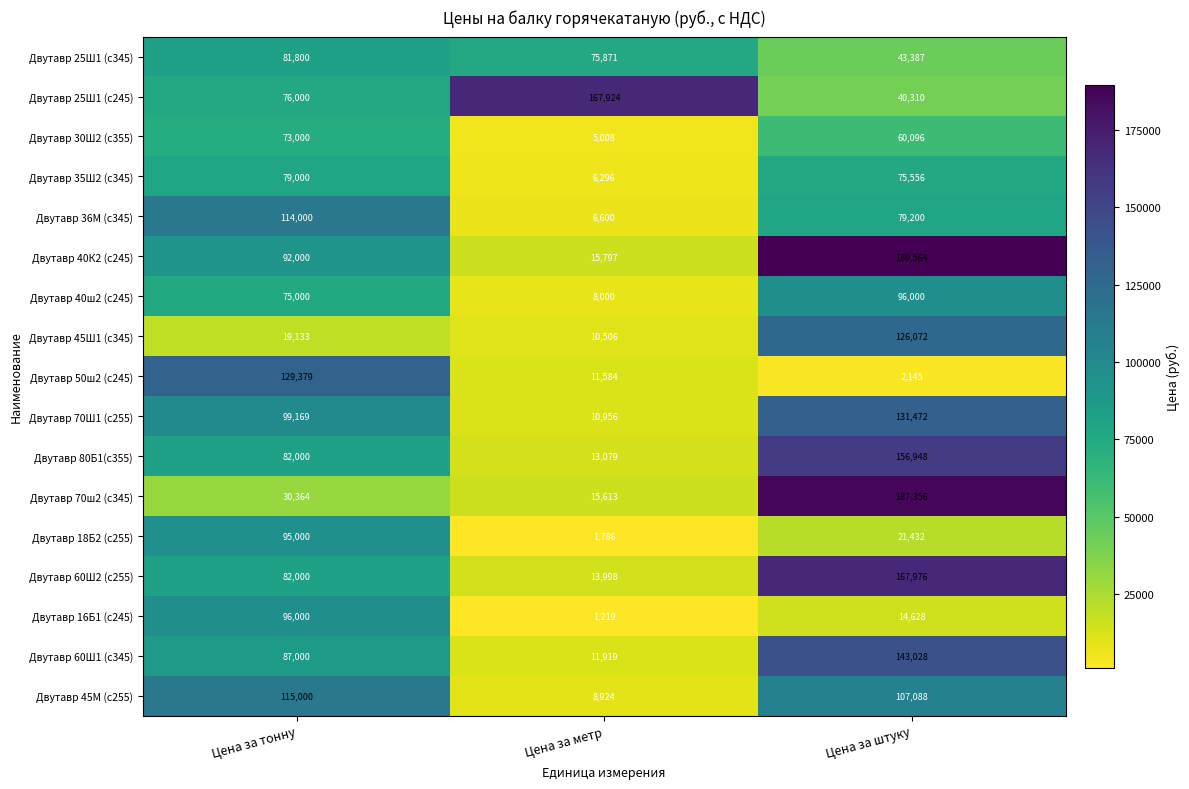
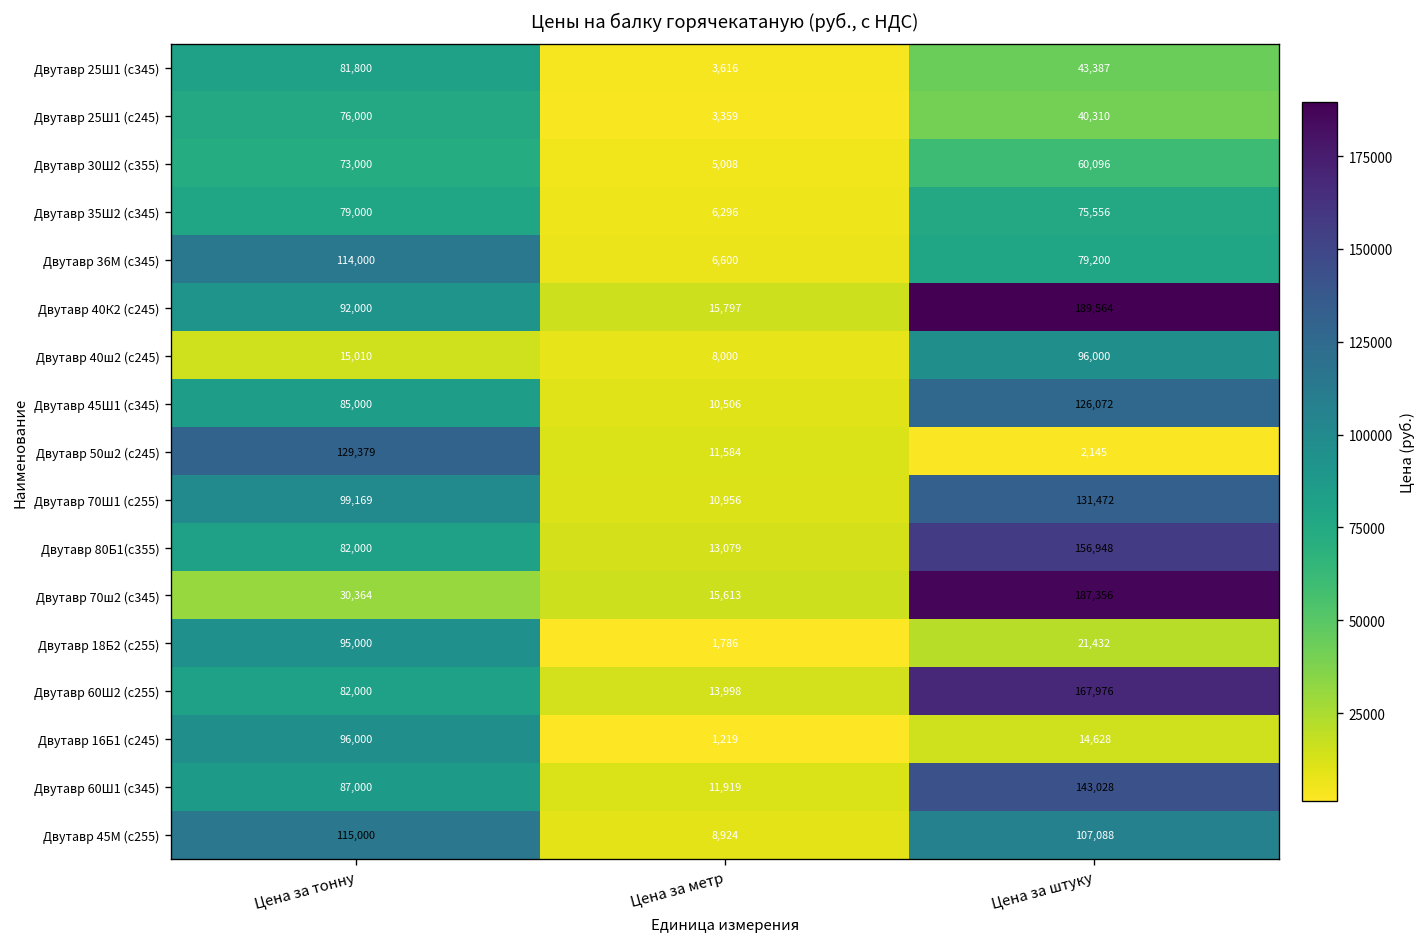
  {
    "Двутавр 25Ш1 (с345)": {
      "Цена за тонну": "81,800",
-     "Цена за метр": "75,871",
+     "Цена за метр": "3,616",
      "Цена за штуку": "43,387"
    },
    "Двутавр 25Ш1 (с245)": {
      "Цена за тонну": "76,000",
-     "Цена за метр": "167,924",
+     "Цена за метр": "3,359",
      "Цена за штуку": "40,310"
    },
    "Двутавр 30Ш2 (с355)": {
      "Цена за тонну": "73,000",
      "Цена за метр": "5,008",
      "Цена за штуку": "60,096"
    },
    "Двутавр 35Ш2 (с345)": {
      "Цена за тонну": "79,000",
      "Цена за метр": "6,296",
      "Цена за штуку": "75,556"
    },
    "Двутавр 36М (с345)": {
      "Цена за тонну": "114,000",
      "Цена за метр": "6,600",
      "Цена за штуку": "79,200"
    },
    "Двутавр 40К2 (c245)": {
      "Цена за тонну": "92,000",
      "Цена за метр": "15,797",
      "Цена за штуку": "189,564"
    },
    "Двутавр 40ш2 (с245)": {
-     "Цена за тонну": "75,000",
+     "Цена за тонну": "15,010",
      "Цена за метр": "8,000",
      "Цена за штуку": "96,000"
    },
    "Двутавр 45Ш1 (с345)": {
-     "Цена за тонну": "19,133",
+     "Цена за тонну": "85,000",
      "Цена за метр": "10,506",
      "Цена за штуку": "126,072"
    },
    "Двутавр 50ш2 (с245)": {
      "Цена за тонну": "129,379",
      "Цена за метр": "11,584",
      "Цена за штуку": "2,145"
    },
    "Двутавр 70Ш1 (с255)": {
      "Цена за тонну": "99,169",
      "Цена за метр": "10,956",
      "Цена за штуку": "131,472"
    },
    "Двутавр 80Б1(с355)": {
      "Цена за тонну": "82,000",
      "Цена за метр": "13,079",
      "Цена за штуку": "156,948"
    },
    "Двутавр 70ш2 (с345)": {
      "Цена за тонну": "30,364",
      "Цена за метр": "15,613",
      "Цена за штуку": "187,356"
    },
    "Двутавр 18Б2 (с255)": {
      "Цена за тонну": "95,000",
      "Цена за метр": "1,786",
      "Цена за штуку": "21,432"
    },
    "Двутавр 60Ш2 (с255)": {
      "Цена за тонну": "82,000",
      "Цена за метр": "13,998",
      "Цена за штуку": "167,976"
    },
    "Двутавр 16Б1 (с245)": {
      "Цена за тонну": "96,000",
      "Цена за метр": "1,219",
      "Цена за штуку": "14,628"
    },
    "Двутавр 60Ш1 (с345)": {
      "Цена за тонну": "87,000",
      "Цена за метр": "11,919",
      "Цена за штуку": "143,028"
    },
    "Двутавр 45М (с255)": {
      "Цена за тонну": "115,000",
      "Цена за метр": "8,924",
      "Цена за штуку": "107,088"
    }
  }
